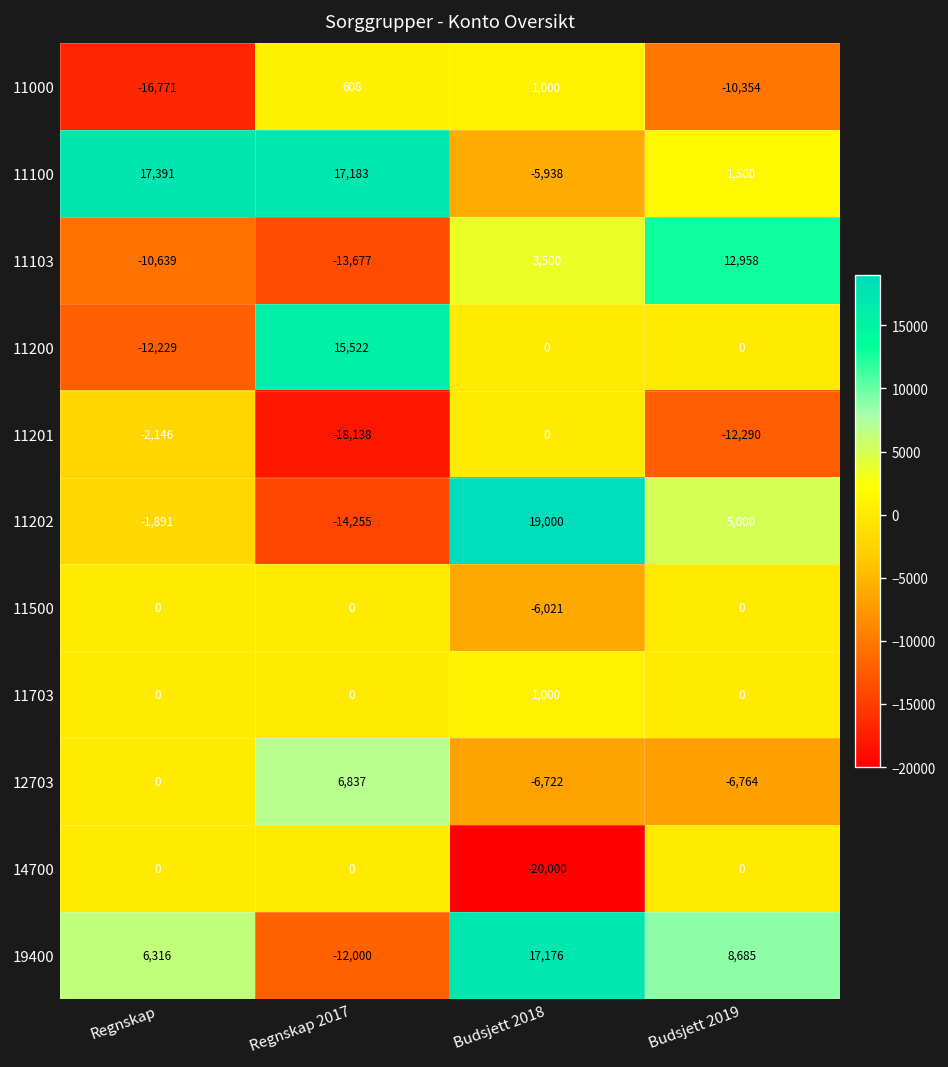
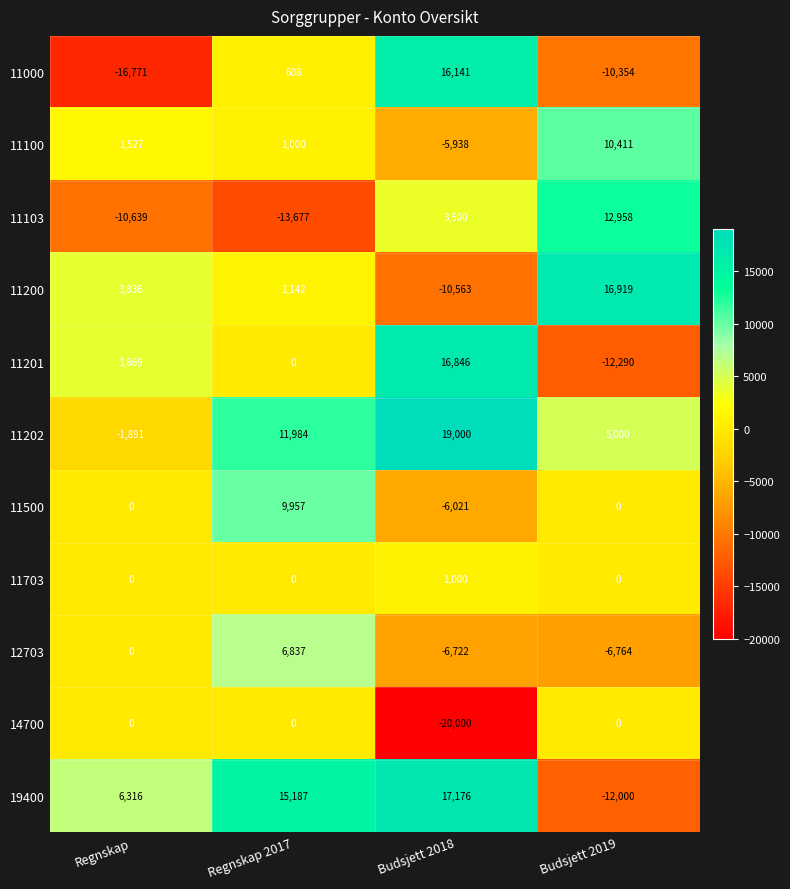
  {
    "11000": {
      "Regnskap": "-16,771",
      "Regnskap 2017": "608",
-     "Budsjett 2018": "1,000",
+     "Budsjett 2018": "16,141",
      "Budsjett 2019": "-10,354"
    },
    "11100": {
-     "Regnskap": "17,391",
-     "Regnskap 2017": "17,183",
+     "Regnskap": "1,527",
+     "Regnskap 2017": "1,000",
      "Budsjett 2018": "-5,938",
-     "Budsjett 2019": "1,500"
+     "Budsjett 2019": "10,411"
    },
    "11103": {
      "Regnskap": "-10,639",
      "Regnskap 2017": "-13,677",
      "Budsjett 2018": "3,500",
      "Budsjett 2019": "12,958"
    },
    "11200": {
-     "Regnskap": "-12,229",
-     "Regnskap 2017": "15,522",
-     "Budsjett 2018": "0",
-     "Budsjett 2019": "0"
+     "Regnskap": "3,836",
+     "Regnskap 2017": "1,142",
+     "Budsjett 2018": "-10,563",
+     "Budsjett 2019": "16,919"
    },
    "11201": {
-     "Regnskap": "-2,146",
-     "Regnskap 2017": "-18,138",
-     "Budsjett 2018": "0",
+     "Regnskap": "3,869",
+     "Regnskap 2017": "0",
+     "Budsjett 2018": "16,846",
      "Budsjett 2019": "-12,290"
    },
    "11202": {
      "Regnskap": "-1,891",
-     "Regnskap 2017": "-14,255",
+     "Regnskap 2017": "11,984",
      "Budsjett 2018": "19,000",
      "Budsjett 2019": "5,000"
    },
    "11500": {
      "Regnskap": "0",
-     "Regnskap 2017": "0",
+     "Regnskap 2017": "9,957",
      "Budsjett 2018": "-6,021",
      "Budsjett 2019": "0"
    },
    "11703": {
      "Regnskap": "0",
      "Regnskap 2017": "0",
      "Budsjett 2018": "1,000",
      "Budsjett 2019": "0"
    },
    "12703": {
      "Regnskap": "0",
      "Regnskap 2017": "6,837",
      "Budsjett 2018": "-6,722",
      "Budsjett 2019": "-6,764"
    },
    "14700": {
      "Regnskap": "0",
      "Regnskap 2017": "0",
      "Budsjett 2018": "-20,000",
      "Budsjett 2019": "0"
    },
    "19400": {
      "Regnskap": "6,316",
-     "Regnskap 2017": "-12,000",
+     "Regnskap 2017": "15,187",
      "Budsjett 2018": "17,176",
-     "Budsjett 2019": "8,685"
+     "Budsjett 2019": "-12,000"
    }
  }
